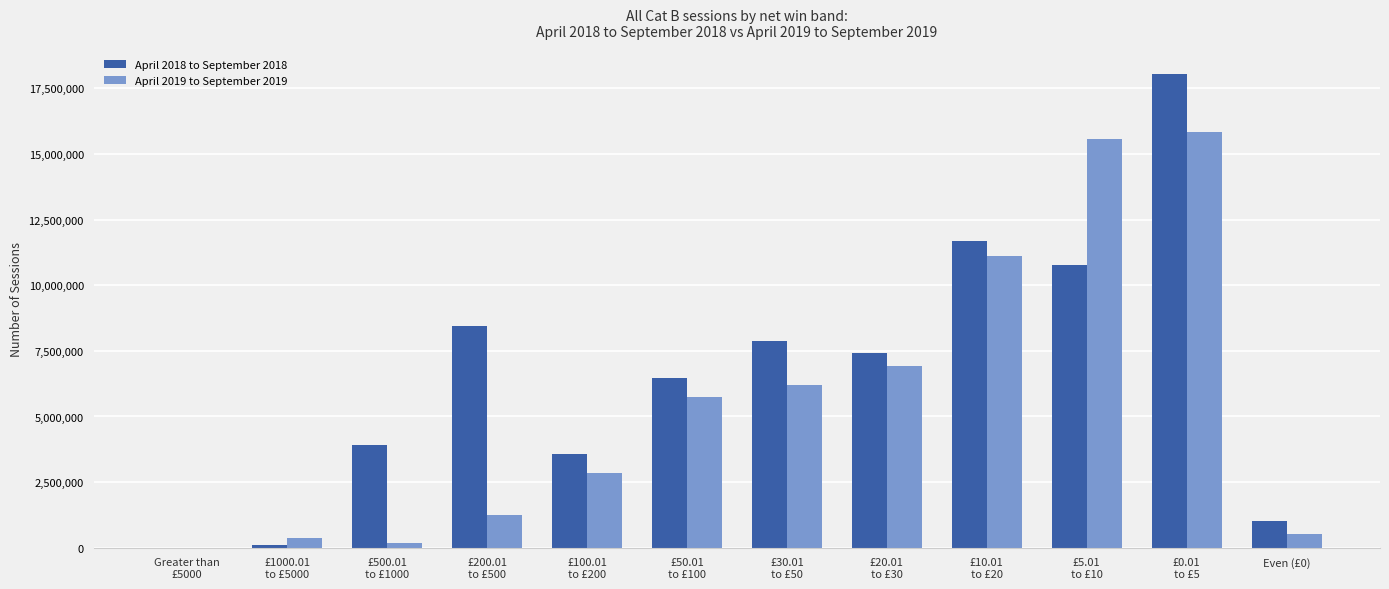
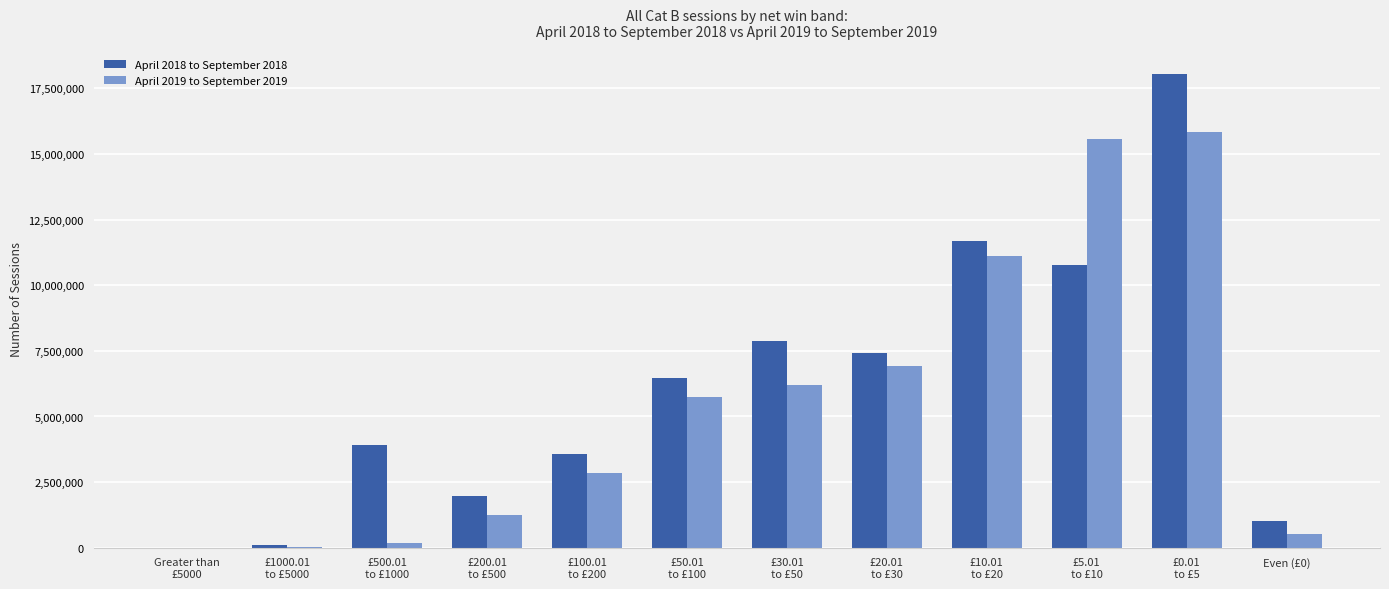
  {
    "April 2018 to September 2018": {
      "£1000.01 to £5000": "100,000",
      "£500.01 to £1000": "3,900,000",
-     "£200.01 to £500": "8,500,000",
+     "£200.01 to £500": "2,000,000",
      "£100.01 to £200": "3,600,000",
      "£50.01 to £100": "6,500,000",
      "£30.01 to £50": "7,900,000",
      "£20.01 to £30": "7,400,000",
      "£10.01 to £20": "11,700,000",
      "£5.01 to £10": "10,800,000",
      "£0.01 to £5": "18,100,000",
      "Even (£0)": "1,000,000"
    },
    "April 2019 to September 2019": {
-     "£1000.01 to £5000": "400,000",
+     "£1000.01 to £5000": "0",
      "£500.01 to £1000": "200,000",
      "£200.01 to £500": "1,300,000",
      "£100.01 to £200": "2,900,000",
      "£50.01 to £100": "5,700,000",
      "£30.01 to £50": "6,200,000",
      "£20.01 to £30": "6,900,000",
      "£10.01 to £20": "11,100,000",
      "£5.01 to £10": "15,600,000",
      "£0.01 to £5": "15,800,000",
      "Even (£0)": "500,000"
    }
  }
